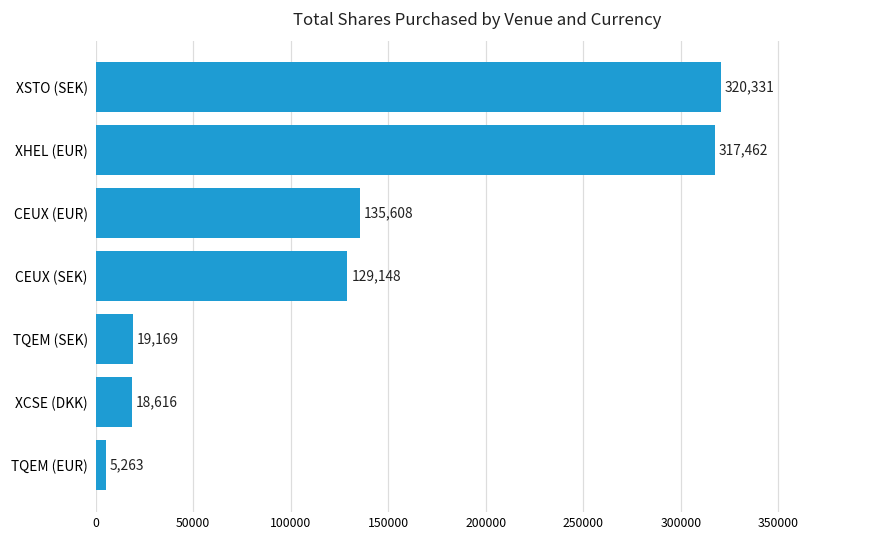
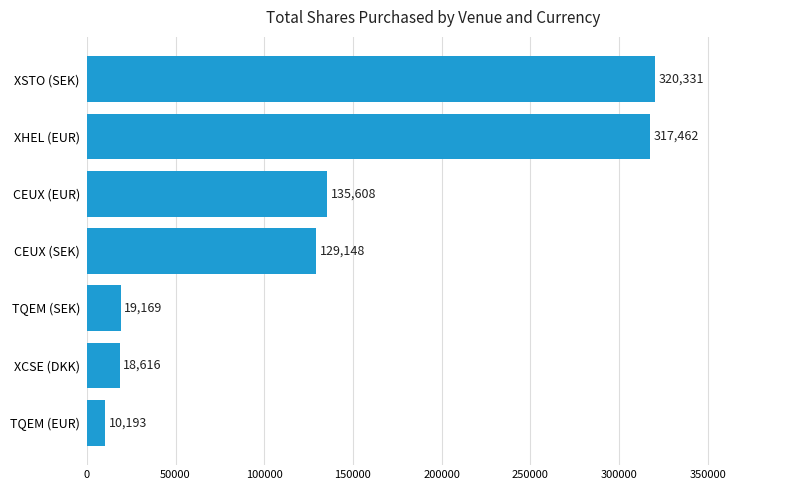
  {
    "XSTO (SEK)": "320,331",
    "XHEL (EUR)": "317,462",
    "CEUX (EUR)": "135,608",
    "CEUX (SEK)": "129,148",
    "TQEM (SEK)": "19,169",
    "XCSE (DKK)": "18,616",
-   "TQEM (EUR)": "5,263"
+   "TQEM (EUR)": "10,193"
  }
